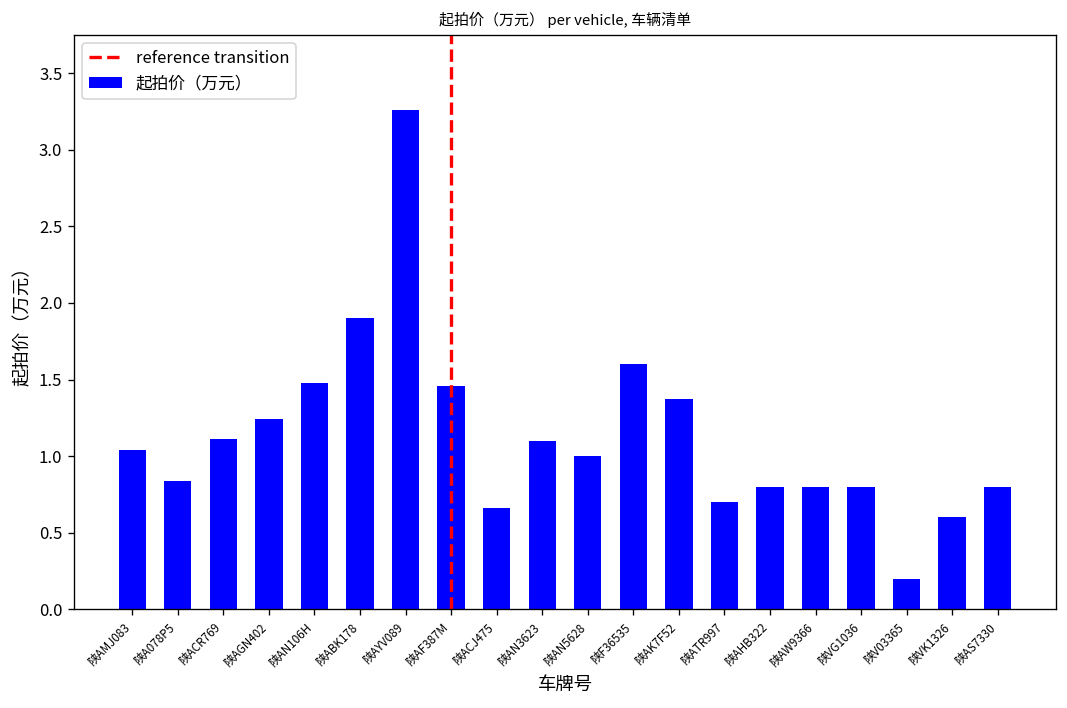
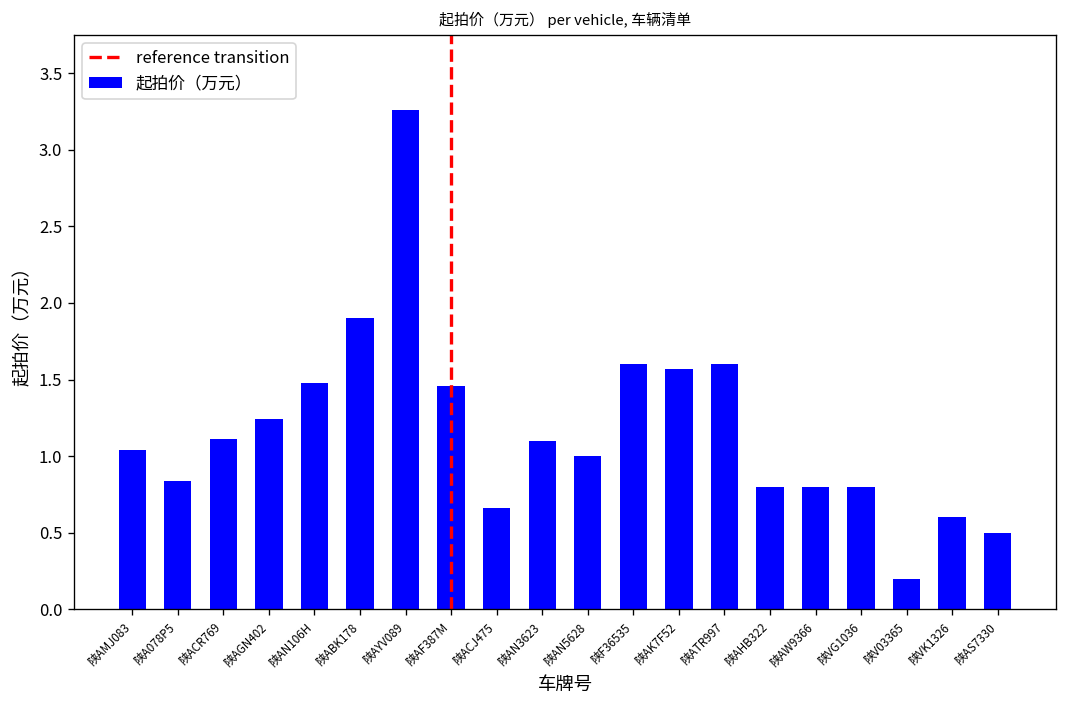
  {
    "陕AMJ083": 1.04,
    "陕A078P5": 0.84,
    "陕ACR769": 1.11,
    "陕AGN402": 1.24,
    "陕AN106H": 1.48,
    "陕ABK178": 1.90,
    "陕AYV089": 3.26,
    "陕AF387M": 1.46,
    "陕ACJ475": 0.66,
    "陕AN3623": 1.10,
    "陕AN5628": 1.00,
    "陕F36535": 1.60,
-   "陕AK7F52": 1.37,
-   "陕ATR997": 0.7,
+   "陕AK7F52": 1.57,
+   "陕ATR997": 1.6,
    "陕AHB322": 0.80,
    "陕AW9366": 0.80,
    "陕VG1036": 0.80,
    "陕V03365": 0.20,
    "陕VK1326": 0.60,
-   "陕AS7330": 0.8
+   "陕AS7330": 0.5
  }
